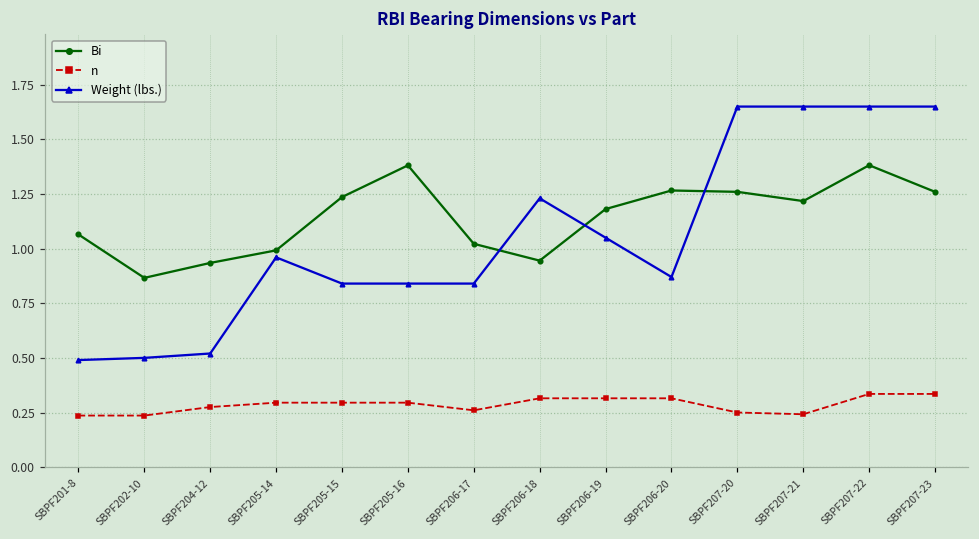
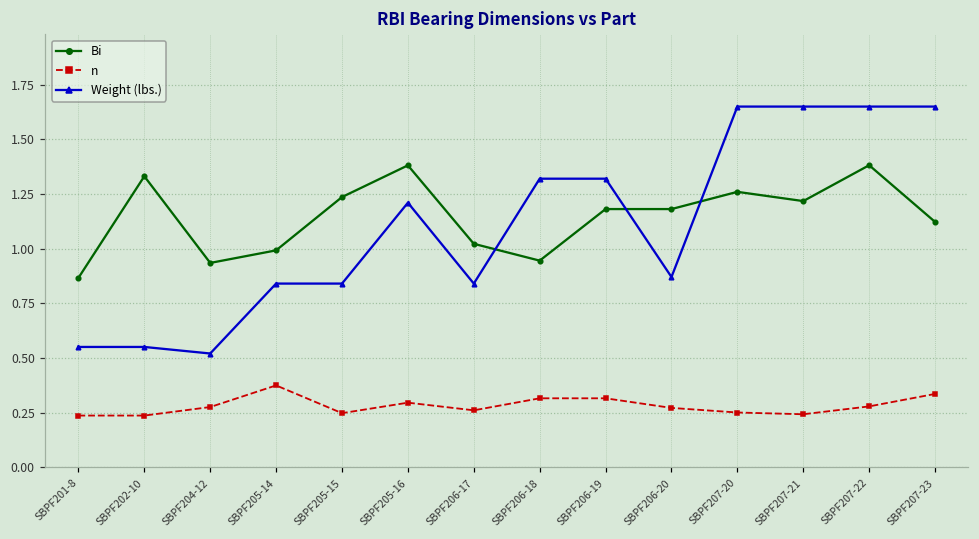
  {
    "Bi": {
-     "SBPF201-8": 1.06,
-     "SBPF202-10": 0.87,
+     "SBPF201-8": 0.87,
+     "SBPF202-10": 1.33,
      "SBPF204-12": 0.93,
      "SBPF205-14": 0.99,
      "SBPF205-15": 1.24,
      "SBPF205-16": 1.38,
      "SBPF206-17": 1.02,
      "SBPF206-18": 0.95,
      "SBPF206-19": 1.18,
-     "SBPF206-20": 1.27,
+     "SBPF206-20": 1.18,
      "SBPF207-20": 1.26,
      "SBPF207-21": 1.22,
      "SBPF207-22": 1.38,
-     "SBPF207-23": 1.26
+     "SBPF207-23": 1.12
    },
    "n": {
      "SBPF201-8": 0.24,
      "SBPF202-10": 0.24,
      "SBPF204-12": 0.28,
-     "SBPF205-14": 0.30,
-     "SBPF205-15": 0.30,
+     "SBPF205-14": 0.37,
+     "SBPF205-15": 0.25,
      "SBPF205-16": 0.30,
      "SBPF206-17": 0.26,
      "SBPF206-18": 0.32,
      "SBPF206-19": 0.32,
-     "SBPF206-20": 0.32,
+     "SBPF206-20": 0.27,
      "SBPF207-20": 0.25,
      "SBPF207-21": 0.24,
-     "SBPF207-22": 0.34,
+     "SBPF207-22": 0.28,
      "SBPF207-23": 0.34
    },
    "Weight (lbs.)": {
-     "SBPF201-8": 0.49,
-     "SBPF202-10": 0.50,
+     "SBPF201-8": 0.55,
+     "SBPF202-10": 0.55,
      "SBPF204-12": 0.52,
-     "SBPF205-14": 0.96,
+     "SBPF205-14": 0.84,
      "SBPF205-15": 0.84,
-     "SBPF205-16": 0.84,
+     "SBPF205-16": 1.21,
      "SBPF206-17": 0.84,
-     "SBPF206-18": 1.23,
-     "SBPF206-19": 1.05,
+     "SBPF206-18": 1.32,
+     "SBPF206-19": 1.32,
      "SBPF206-20": 0.87,
      "SBPF207-20": 1.65,
      "SBPF207-21": 1.65,
      "SBPF207-22": 1.65,
      "SBPF207-23": 1.65
    }
  }
